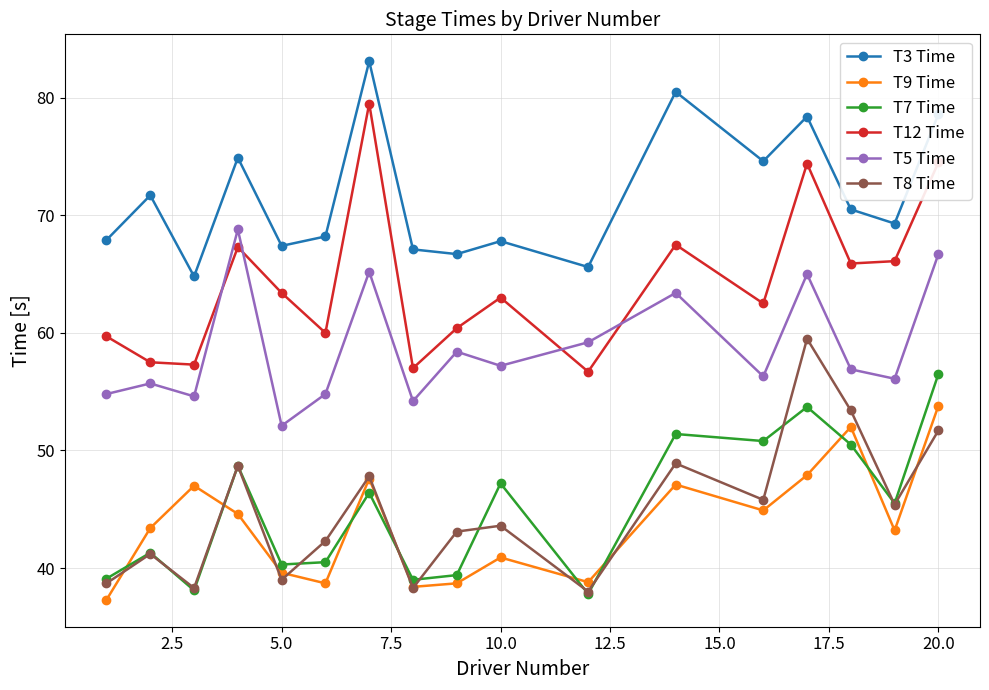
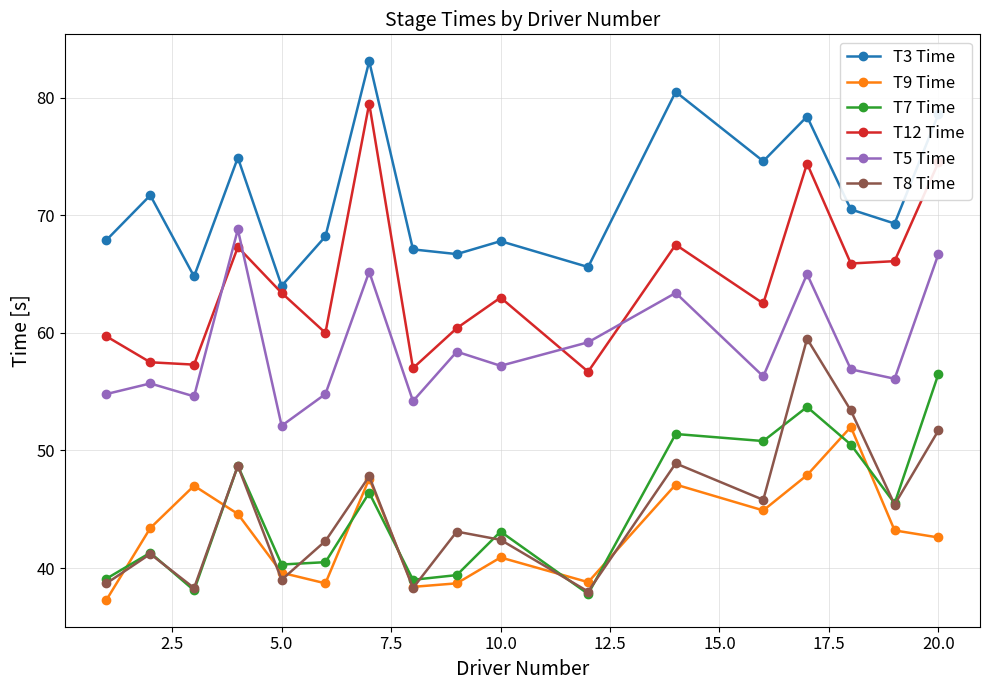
  {
    "T3 Time": {
-     "5.0": 67.4,
+     "5.0": 64.0,
      "10.0": 67.8
    },
    "T9 Time": {
      "5.0": 39.6,
      "10.0": 40.9,
-     "20.0": 53.8
+     "20.0": 42.6
    },
    "T7 Time": {
      "5.0": 40.3,
-     "10.0": 47.2,
+     "10.0": 43.1,
      "20.0": 56.5
    },
    "T12 Time": {
      "5.0": 63.4,
      "10.0": 63.0
    },
    "T5 Time": {
      "5.0": 52.1,
      "10.0": 57.2,
      "20.0": 66.7
    },
    "T8 Time": {
      "5.0": 39.0,
-     "10.0": 43.6,
+     "10.0": 42.4,
      "20.0": 51.7
    }
  }
